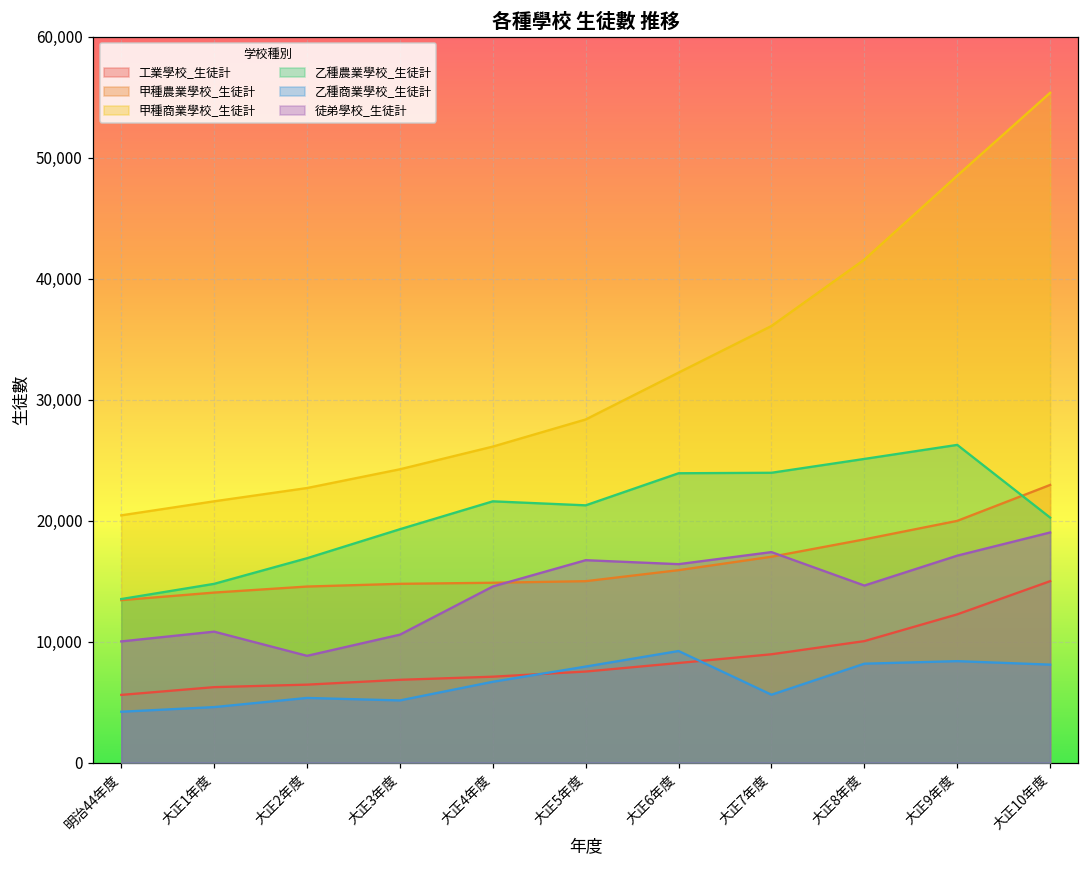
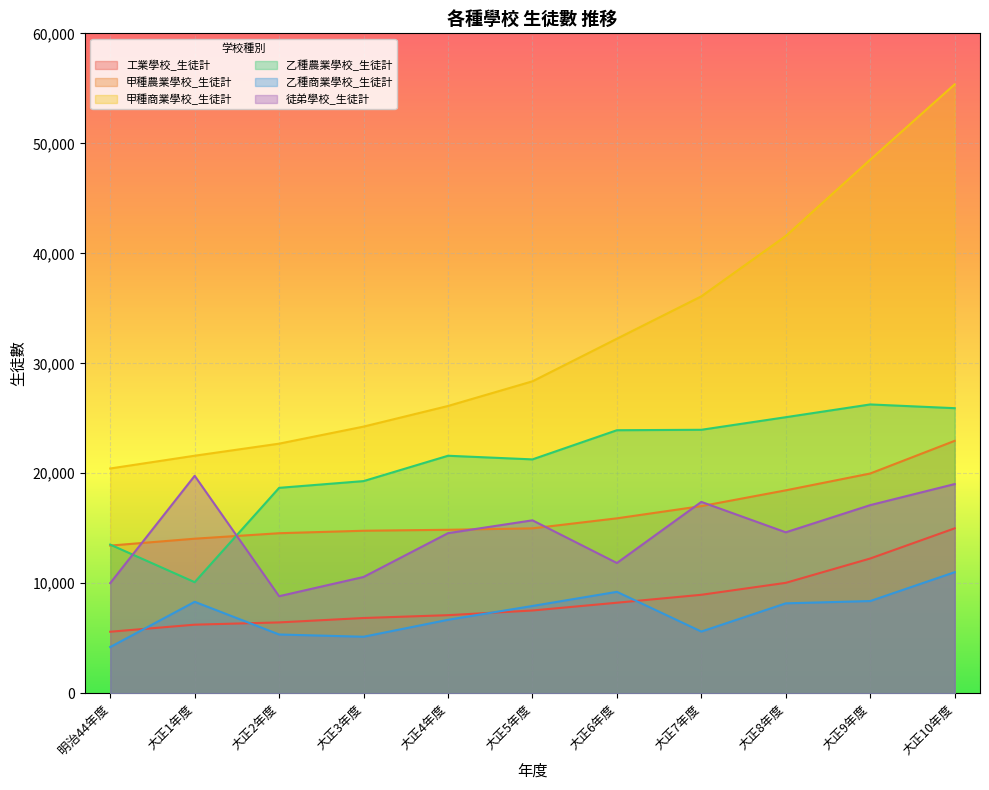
  {
    "乙種農業學校_生徒計": {
-     "大正1年度": "14,800",
-     "大正2年度": "16,900",
+     "大正1年度": "10,100",
+     "大正2年度": "18,700",
      "大正3年度": "19,300",
      "大正4年度": "21,600",
      "大正5年度": "21,300",
      "大正6年度": "23,900",
      "大正7年度": "24,000",
      "大正8年度": "25,100",
      "大正9年度": "26,300",
-     "大正10年度": "20,300"
+     "大正10年度": "25,900"
    },
    "乙種商業學校_生徒計": {
      "明治44年度": "4,200",
-     "大正1年度": "4,600",
+     "大正1年度": "8,300",
      "大正2年度": "5,300",
      "大正3年度": "5,100",
      "大正4年度": "6,700",
      "大正5年度": "7,900",
      "大正6年度": "9,200",
      "大正7年度": "5,600",
      "大正8年度": "8,200",
      "大正9年度": "8,400",
-     "大正10年度": "8,100"
+     "大正10年度": "11,000"
    },
    "徒弟學校_生徒計": {
      "明治44年度": "10,000",
-     "大正1年度": "10,800",
+     "大正1年度": "19,800",
      "大正2年度": "8,800",
      "大正3年度": "10,600",
      "大正4年度": "14,600",
-     "大正5年度": "16,700",
-     "大正6年度": "16,400",
+     "大正5年度": "15,700",
+     "大正6年度": "11,800",
      "大正7年度": "17,400",
      "大正8年度": "14,600",
      "大正9年度": "17,100",
      "大正10年度": "19,000"
    }
  }
